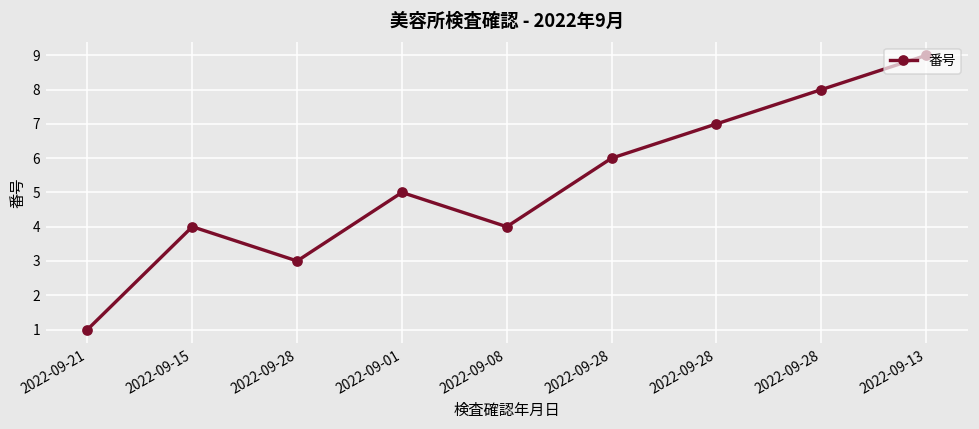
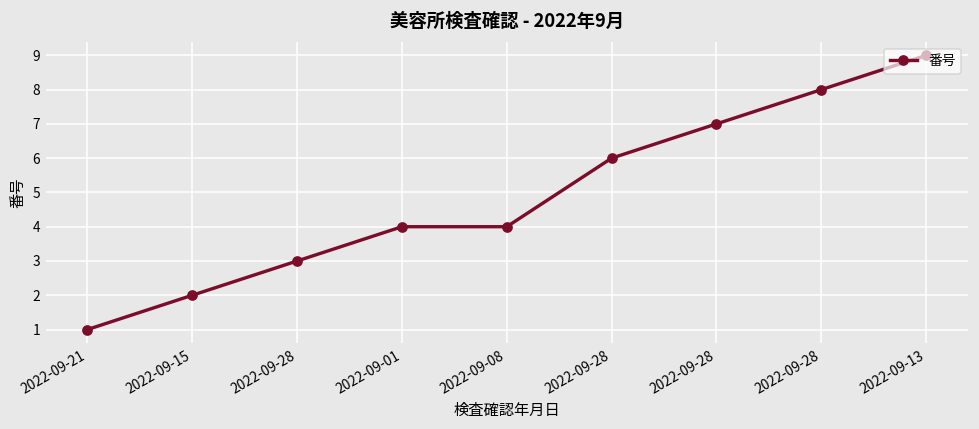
  {
    "2022-09-21": 1,
-   "2022-09-15": 4,
-   "2022-09-01": 5,
+   "2022-09-15": 2,
+   "2022-09-01": 4,
    "2022-09-08": 4
  }
